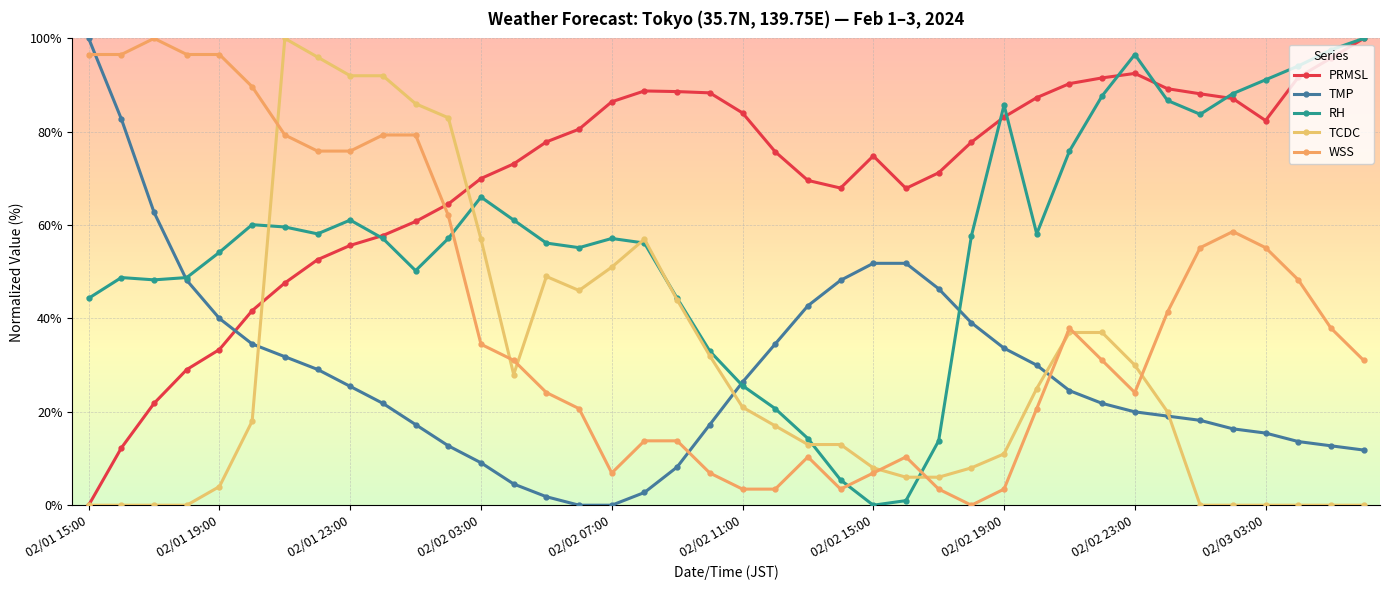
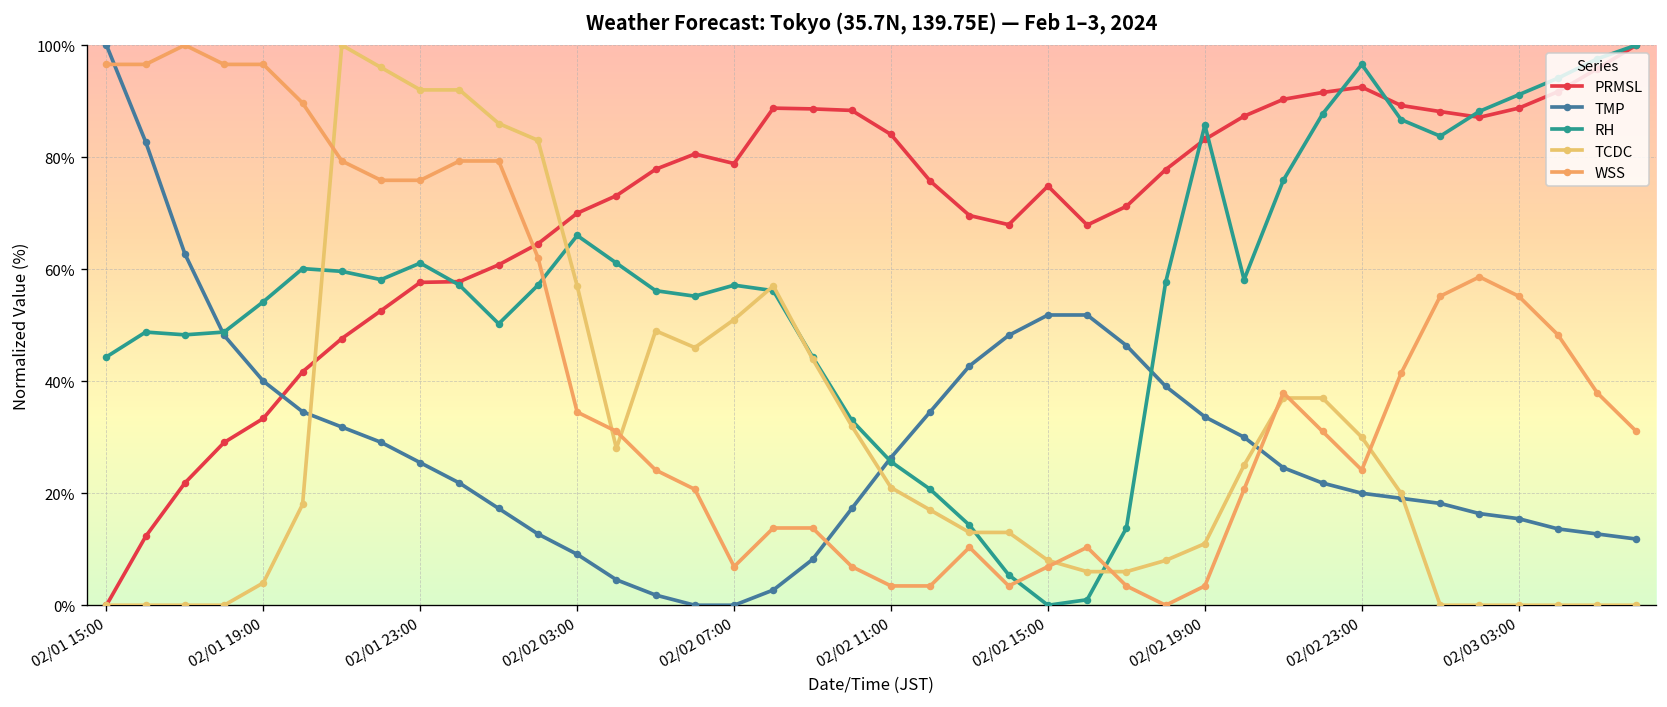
  {
    "PRMSL": {
      "02/01 19:00": "33%",
-     "02/01 23:00": "56%",
+     "02/01 23:00": "58%",
      "02/02 03:00": "70%",
-     "02/02 07:00": "86%",
+     "02/02 07:00": "79%",
      "02/02 11:00": "84%",
      "02/02 15:00": "75%",
      "02/02 19:00": "83%",
      "02/02 23:00": "92%",
-     "02/03 03:00": "82%"
+     "02/03 03:00": "89%"
    }
  }
